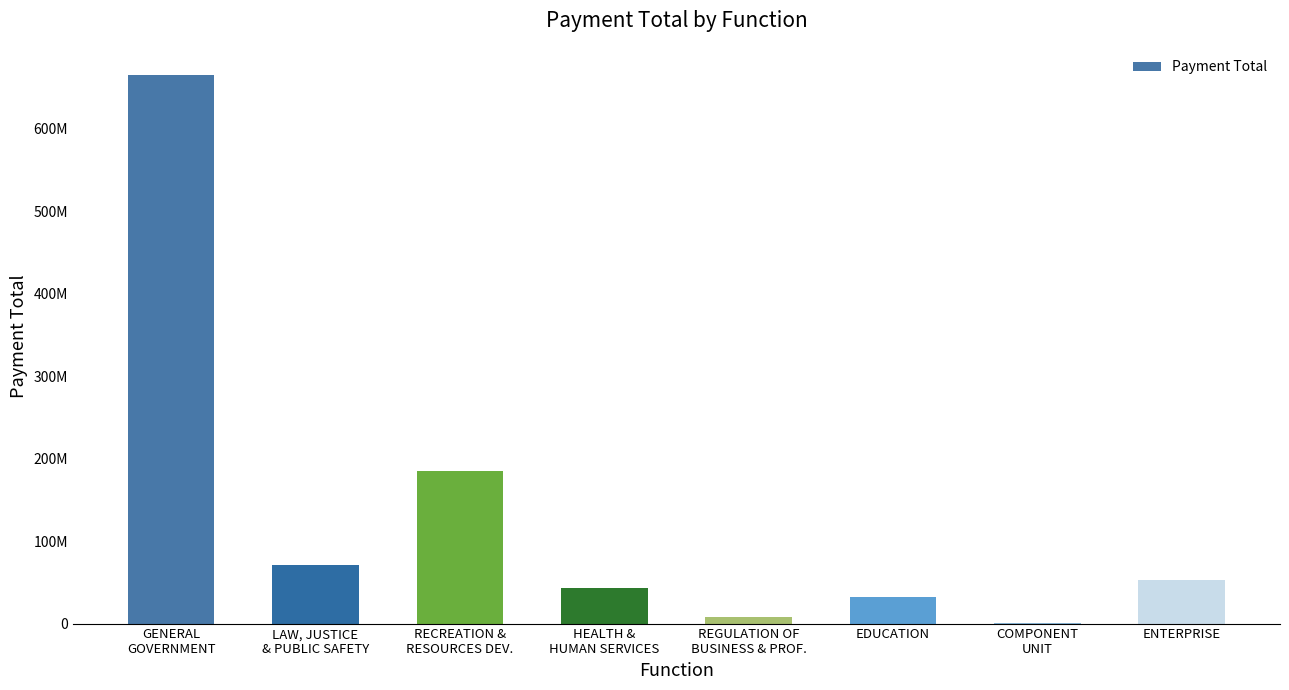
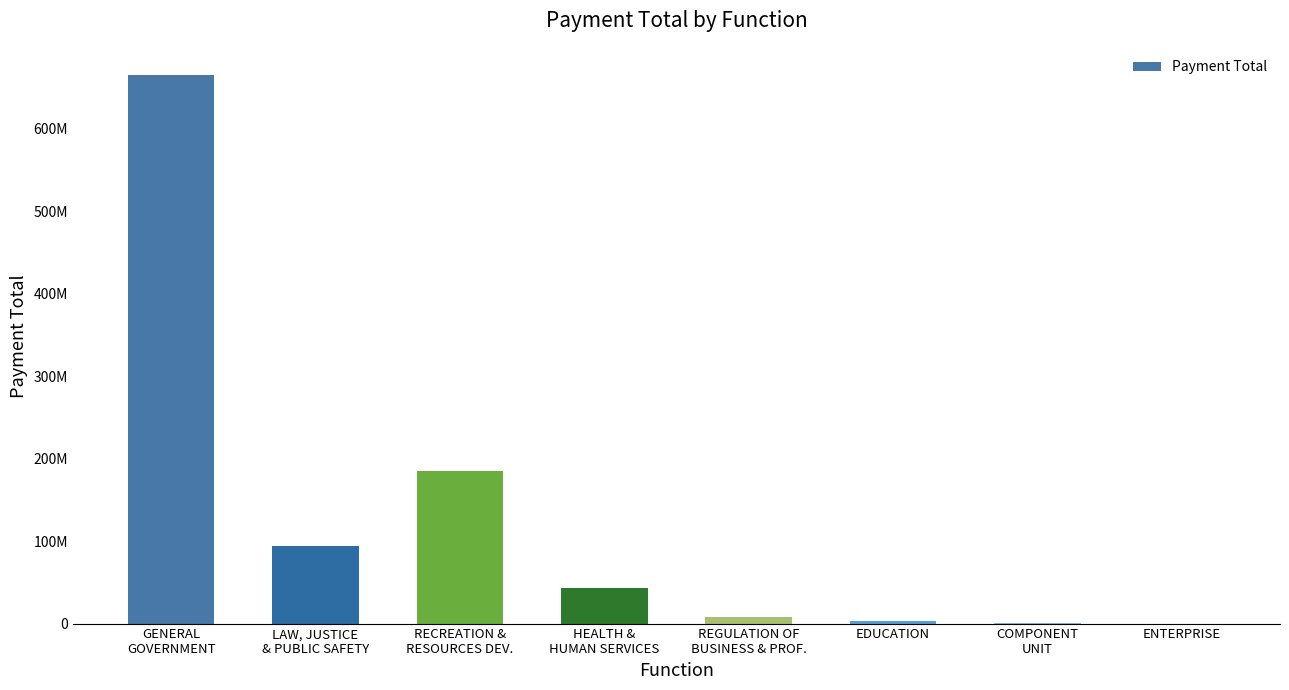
  {
    "GENERAL GOVERNMENT": 670000000,
-   "LAW, JUSTICE & PUBLIC SAFETY": 70000000,
+   "LAW, JUSTICE & PUBLIC SAFETY": 90000000,
    "RECREATION & RESOURCES DEV.": 190000000,
    "HEALTH & HUMAN SERVICES": 40000000,
    "REGULATION OF BUSINESS & PROF.": 10000000,
-   "EDUCATION": 30000000,
-   "ENTERPRISE": 50000000
+   "EDUCATION": 0,
+   "ENTERPRISE": 0
  }
